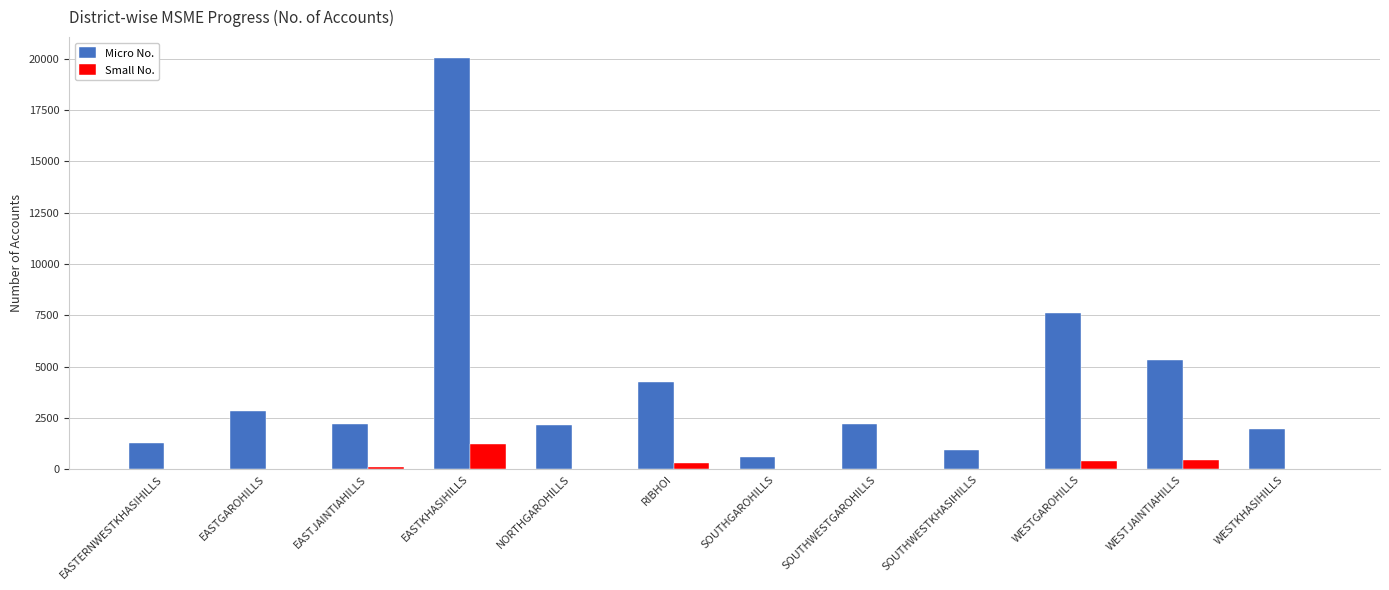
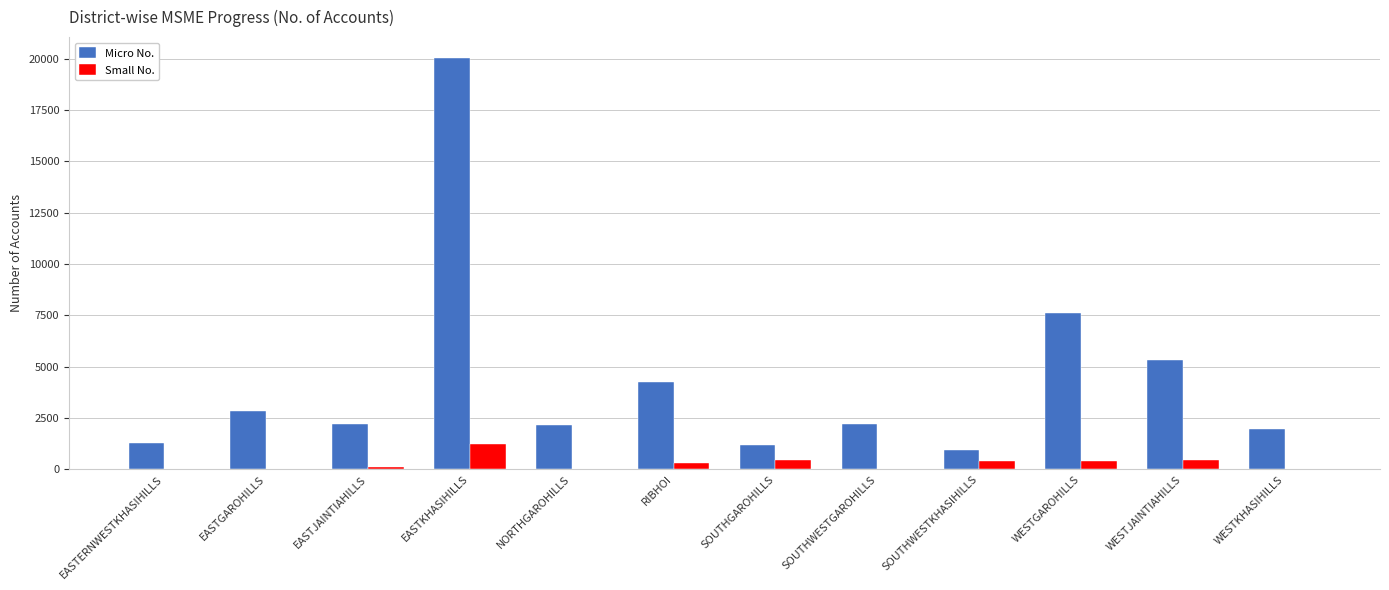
  {
    "Micro No.": {
      "EASTERNWESTKHASIHILLS": 1300,
      "EASTGAROHILLS": 2800,
      "EASTJAINTIAHILLS": 2200,
      "EASTKHASIHILLS": 20100,
      "NORTHGAROHILLS": 2200,
      "RIBHOI": 4300,
-     "SOUTHGAROHILLS": 600,
+     "SOUTHGAROHILLS": 1200,
      "SOUTHWESTGAROHILLS": 2200,
      "SOUTHWESTKHASIHILLS": 900,
      "WESTGAROHILLS": 7600,
      "WESTJAINTIAHILLS": 5300,
      "WESTKHASIHILLS": 2000
    },
    "Small No.": {
      "EASTJAINTIAHILLS": 100,
      "EASTKHASIHILLS": 1200,
      "RIBHOI": 300,
-     "SOUTHGAROHILLS": 0,
-     "SOUTHWESTKHASIHILLS": 0,
+     "SOUTHGAROHILLS": 400,
+     "SOUTHWESTKHASIHILLS": 400,
      "WESTGAROHILLS": 400,
      "WESTJAINTIAHILLS": 500
    }
  }
